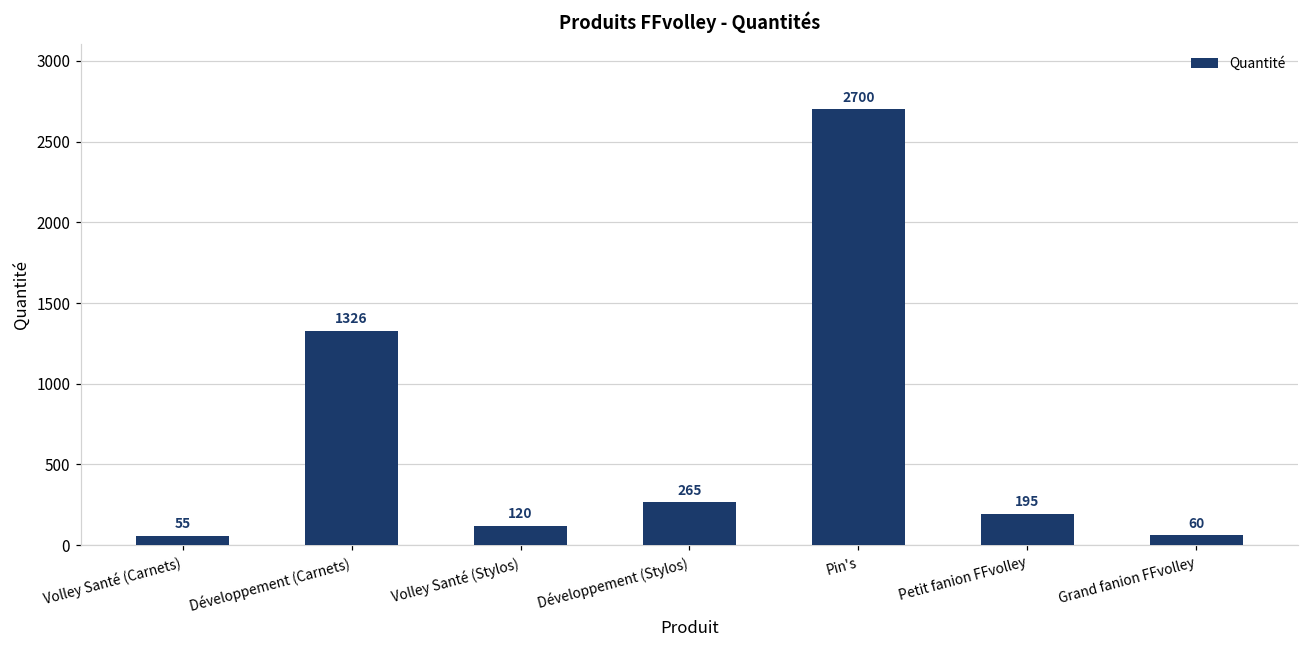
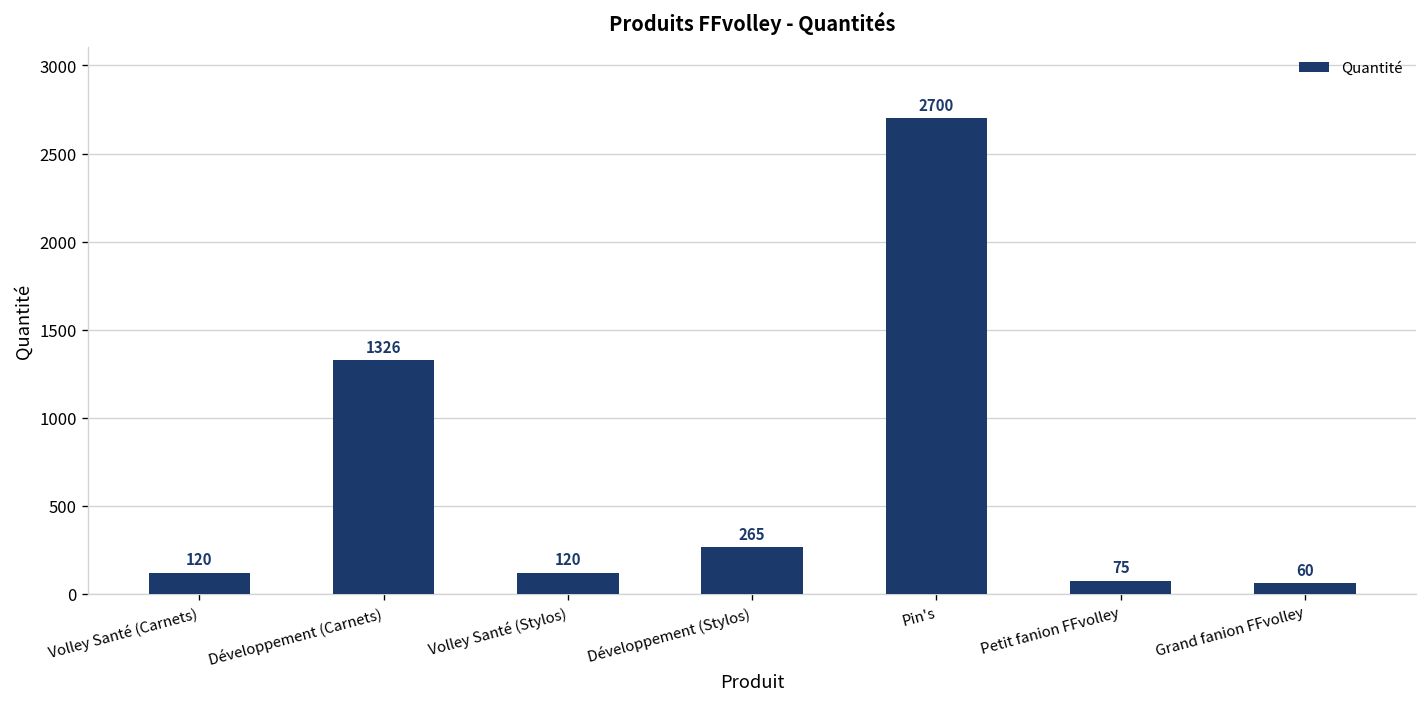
  {
-   "Volley Santé (Carnets)": 55,
+   "Volley Santé (Carnets)": 120,
    "Développement (Carnets)": 1326,
    "Volley Santé (Stylos)": 120,
    "Développement (Stylos)": 265,
    "Pin's": 2700,
-   "Petit fanion FFvolley": 195,
+   "Petit fanion FFvolley": 75,
    "Grand fanion FFvolley": 60
  }
